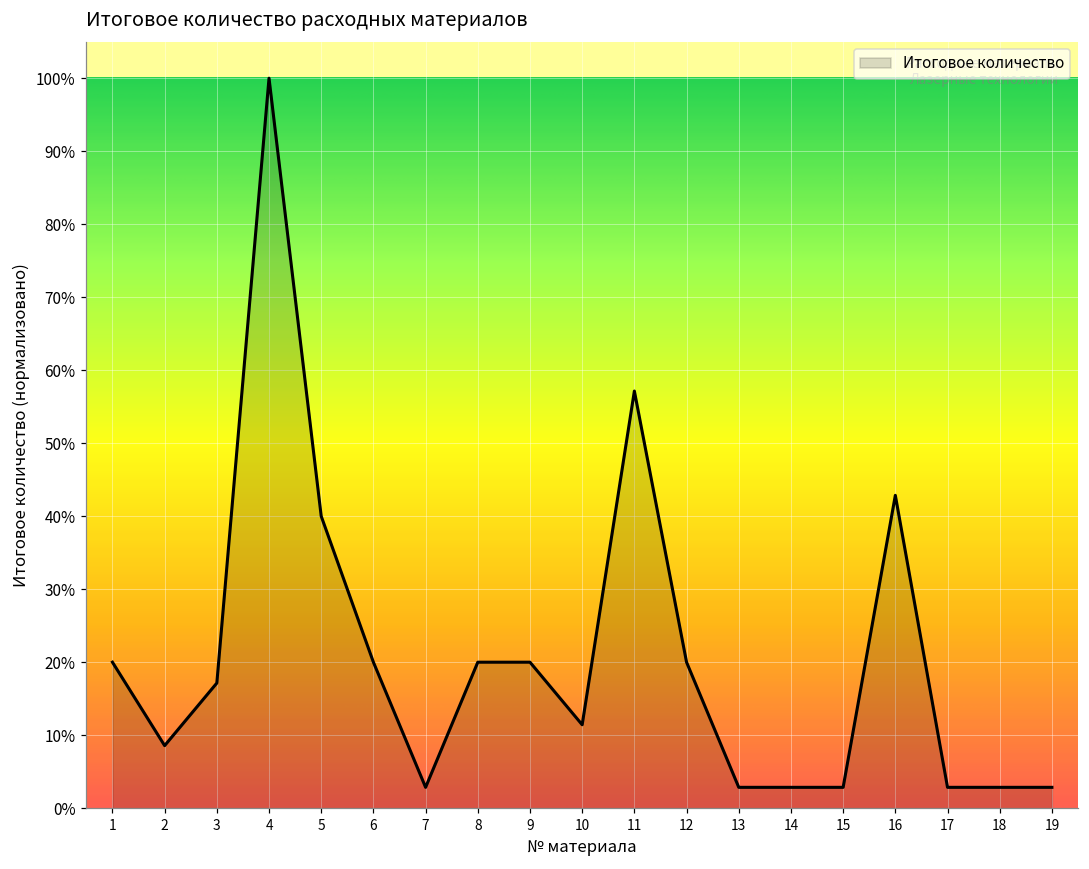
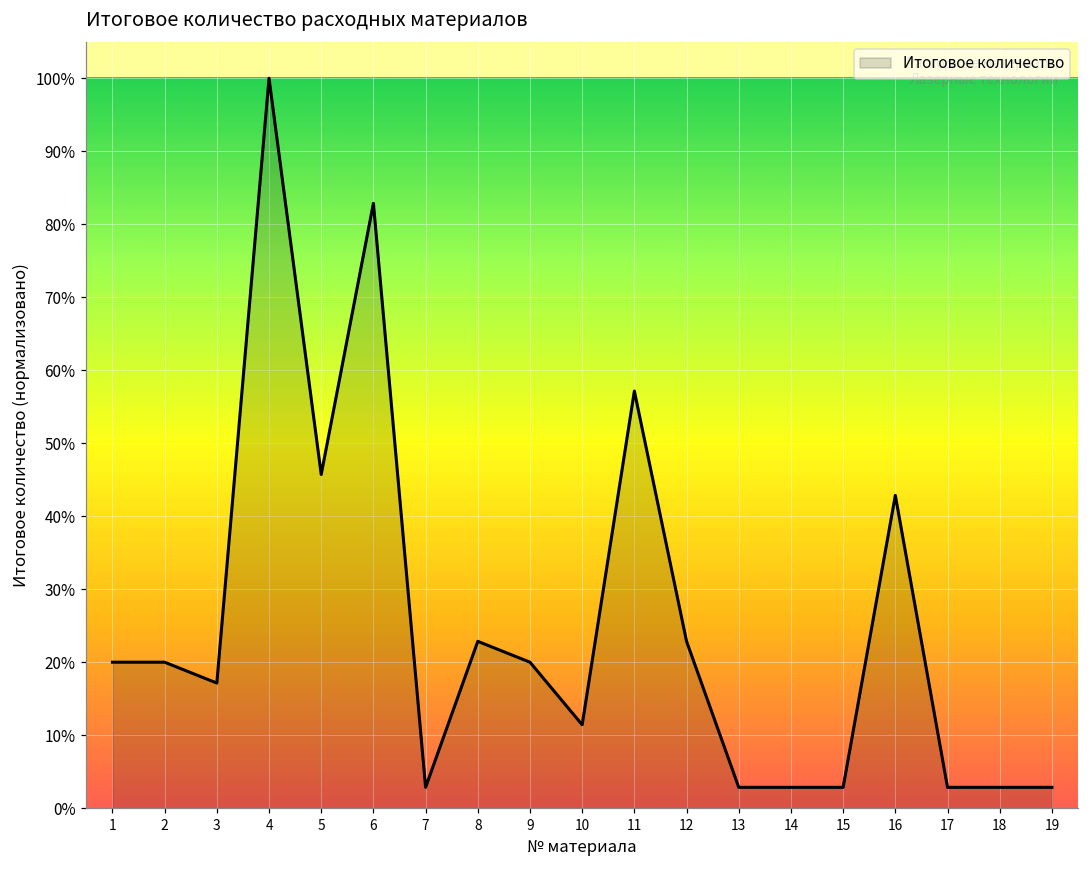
  {
    "1": "20%",
-   "2": "9%",
+   "2": "20%",
    "3": "17%",
    "4": "100%",
-   "5": "40%",
-   "6": "20%",
+   "5": "46%",
+   "6": "83%",
    "7": "3%",
-   "8": "20%",
+   "8": "23%",
    "9": "20%",
    "10": "11%",
    "11": "57%",
-   "12": "20%",
+   "12": "23%",
    "13": "3%",
    "14": "3%",
    "15": "3%",
    "16": "43%",
    "17": "3%",
    "18": "3%",
    "19": "3%"
  }
